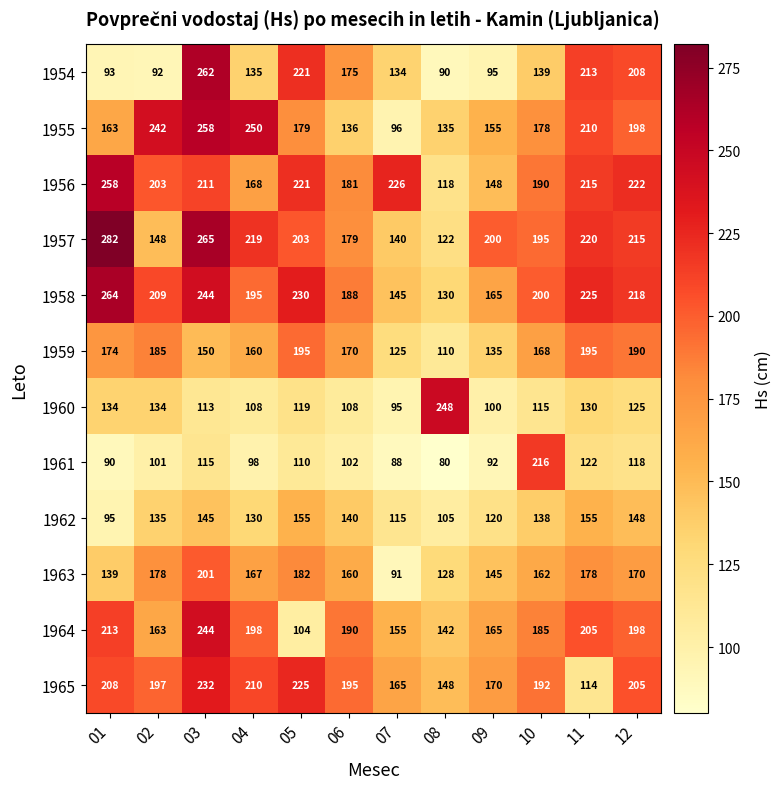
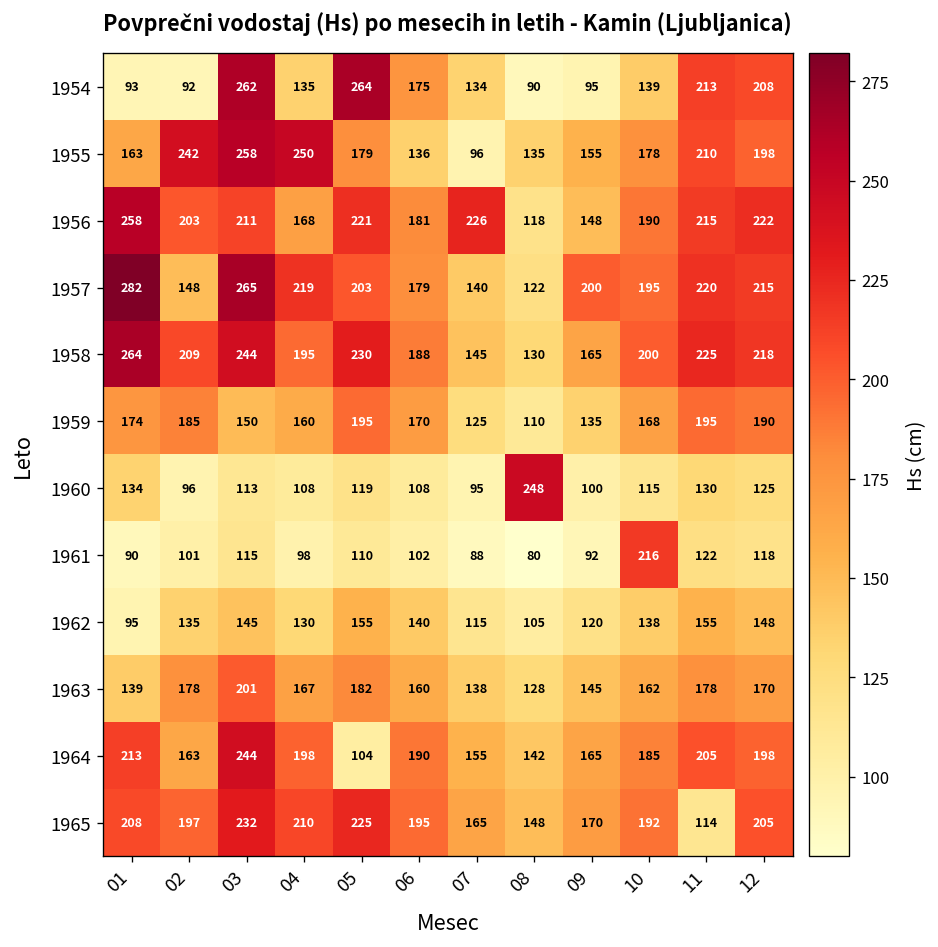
  {
    "1954": {
      "01": 93,
      "02": 92,
      "03": 262,
      "04": 135,
-     "05": 221,
+     "05": 264,
      "06": 175,
      "07": 134,
      "08": 90,
      "09": 95,
      "10": 139,
      "11": 213,
      "12": 208
    },
    "1955": {
      "01": 163,
      "02": 242,
      "03": 258,
      "04": 250,
      "05": 179,
      "06": 136,
      "07": 96,
      "08": 135,
      "09": 155,
      "10": 178,
      "11": 210,
      "12": 198
    },
    "1956": {
      "01": 258,
      "02": 203,
      "03": 211,
      "04": 168,
      "05": 221,
      "06": 181,
      "07": 226,
      "08": 118,
      "09": 148,
      "10": 190,
      "11": 215,
      "12": 222
    },
    "1957": {
      "01": 282,
      "02": 148,
      "03": 265,
      "04": 219,
      "05": 203,
      "06": 179,
      "07": 140,
      "08": 122,
      "09": 200,
      "10": 195,
      "11": 220,
      "12": 215
    },
    "1958": {
      "01": 264,
      "02": 209,
      "03": 244,
      "04": 195,
      "05": 230,
      "06": 188,
      "07": 145,
      "08": 130,
      "09": 165,
      "10": 200,
      "11": 225,
      "12": 218
    },
    "1959": {
      "01": 174,
      "02": 185,
      "03": 150,
      "04": 160,
      "05": 195,
      "06": 170,
      "07": 125,
      "08": 110,
      "09": 135,
      "10": 168,
      "11": 195,
      "12": 190
    },
    "1960": {
      "01": 134,
-     "02": 134,
+     "02": 96,
      "03": 113,
      "04": 108,
      "05": 119,
      "06": 108,
      "07": 95,
      "08": 248,
      "09": 100,
      "10": 115,
      "11": 130,
      "12": 125
    },
    "1961": {
      "01": 90,
      "02": 101,
      "03": 115,
      "04": 98,
      "05": 110,
      "06": 102,
      "07": 88,
      "08": 80,
      "09": 92,
      "10": 216,
      "11": 122,
      "12": 118
    },
    "1962": {
      "01": 95,
      "02": 135,
      "03": 145,
      "04": 130,
      "05": 155,
      "06": 140,
      "07": 115,
      "08": 105,
      "09": 120,
      "10": 138,
      "11": 155,
      "12": 148
    },
    "1963": {
      "01": 139,
      "02": 178,
      "03": 201,
      "04": 167,
      "05": 182,
      "06": 160,
-     "07": 91,
+     "07": 138,
      "08": 128,
      "09": 145,
      "10": 162,
      "11": 178,
      "12": 170
    },
    "1964": {
      "01": 213,
      "02": 163,
      "03": 244,
      "04": 198,
      "05": 104,
      "06": 190,
      "07": 155,
      "08": 142,
      "09": 165,
      "10": 185,
      "11": 205,
      "12": 198
    },
    "1965": {
      "01": 208,
      "02": 197,
      "03": 232,
      "04": 210,
      "05": 225,
      "06": 195,
      "07": 165,
      "08": 148,
      "09": 170,
      "10": 192,
      "11": 114,
      "12": 205
    }
  }
